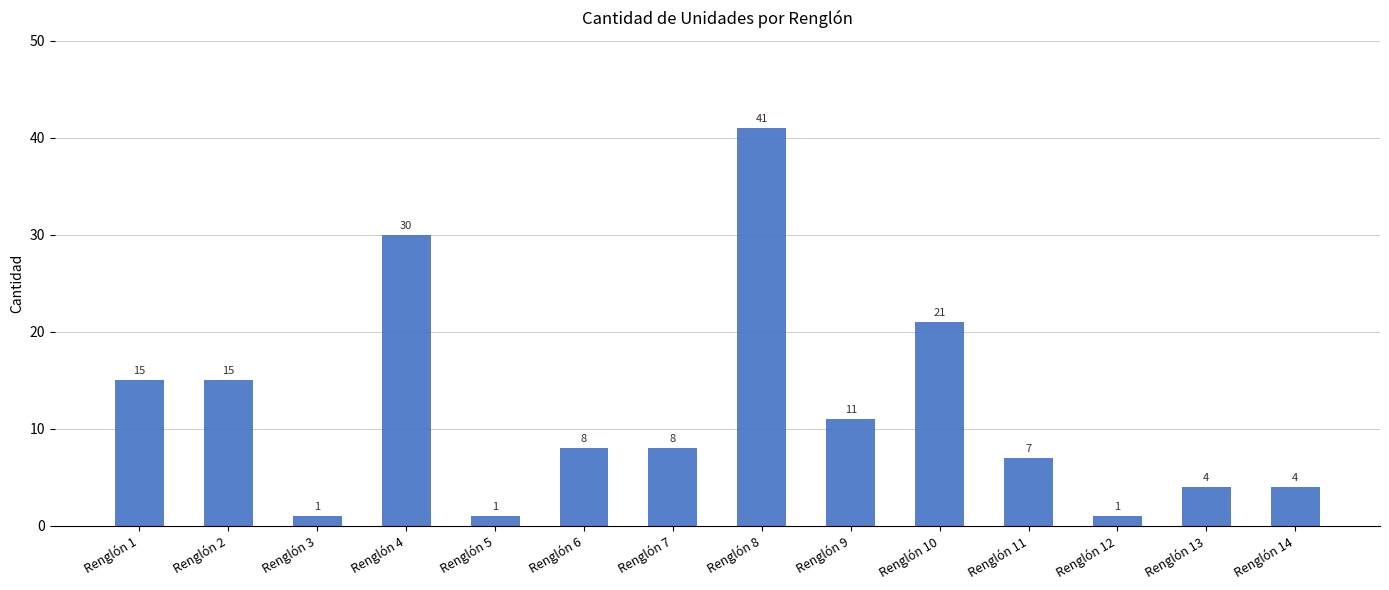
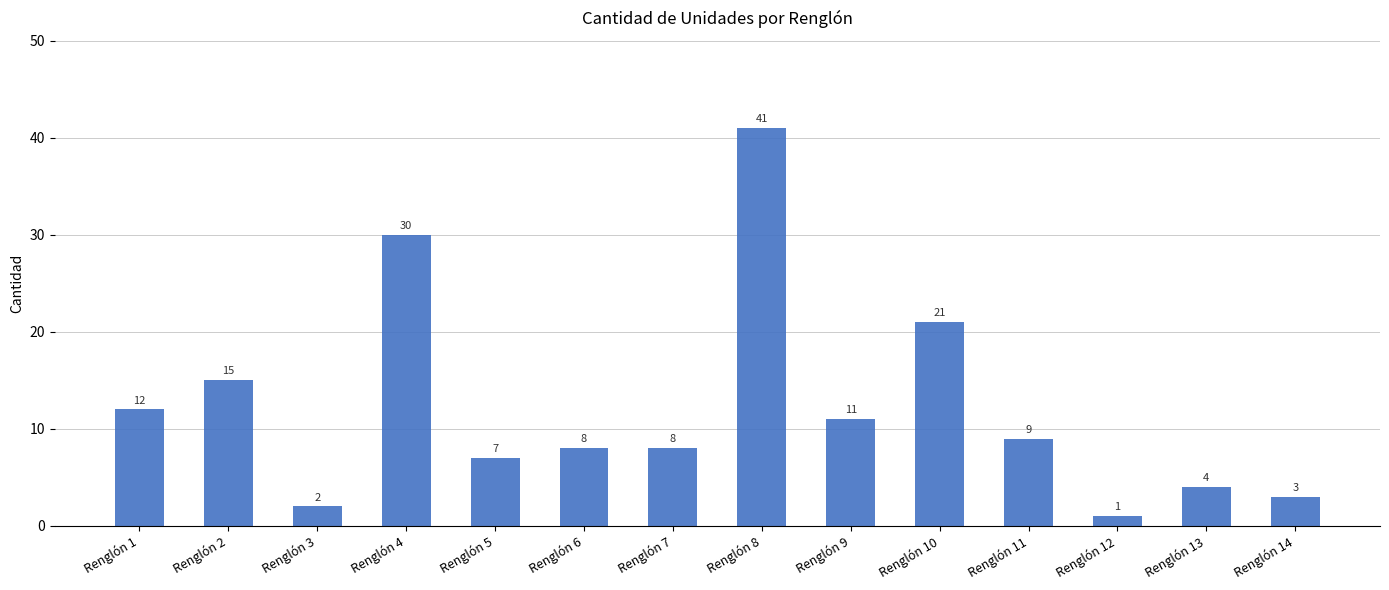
  {
-   "Renglón 1": 15,
+   "Renglón 1": 12,
    "Renglón 2": 15,
-   "Renglón 3": 1,
+   "Renglón 3": 2,
    "Renglón 4": 30,
-   "Renglón 5": 1,
+   "Renglón 5": 7,
    "Renglón 6": 8,
    "Renglón 7": 8,
    "Renglón 8": 41,
    "Renglón 9": 11,
    "Renglón 10": 21,
-   "Renglón 11": 7,
+   "Renglón 11": 9,
    "Renglón 12": 1,
    "Renglón 13": 4,
-   "Renglón 14": 4
+   "Renglón 14": 3
  }
